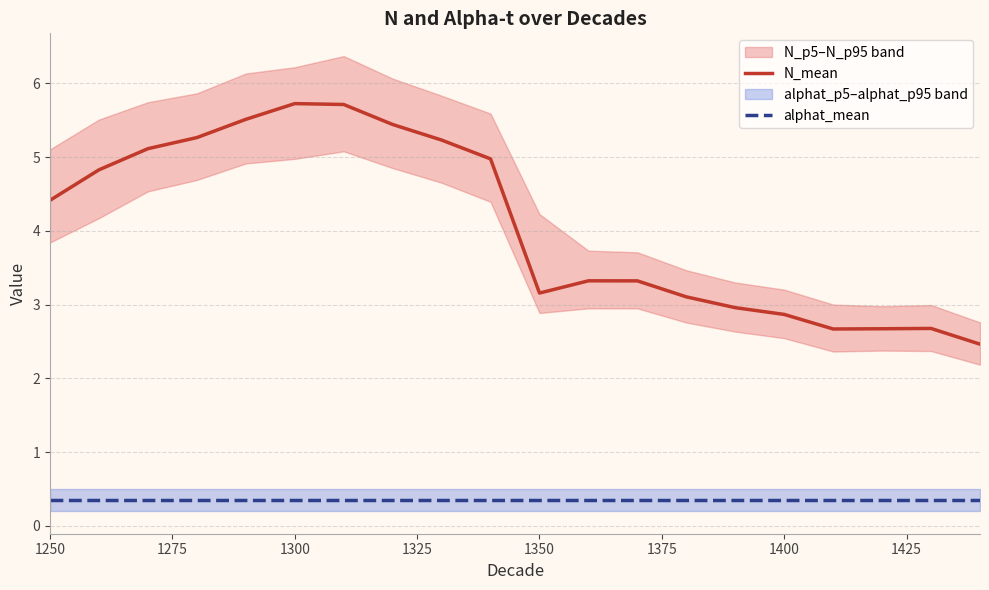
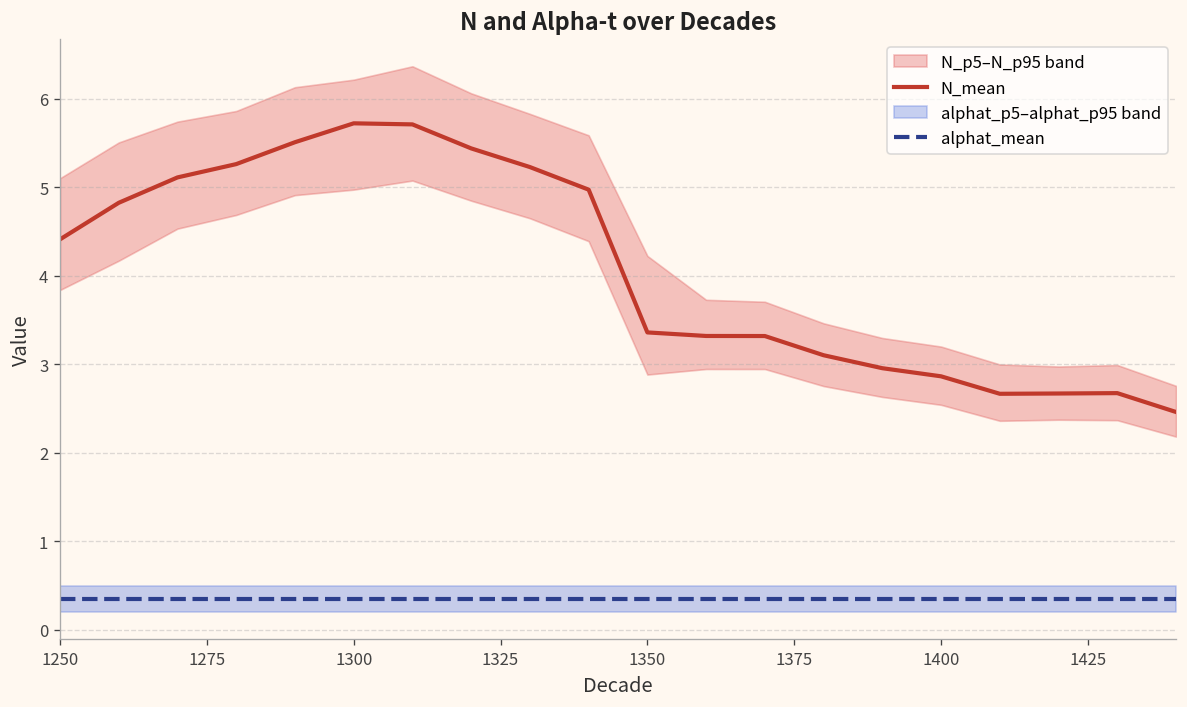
  {
    "N_mean": {
      "1250": 4.4,
      "1300": 5.7,
-     "1350": 3.2,
+     "1350": 3.4,
      "1400": 2.9
    },
    "alphat_mean": {
      "1250": 0.3,
      "1300": 0.3,
      "1350": 0.3,
      "1400": 0.3
    },
    "alphat_p5–alphat_p95 band": {
      "1250": 0.5,
      "1300": 0.5,
      "1350": 0.5,
      "1400": 0.5
    }
  }
